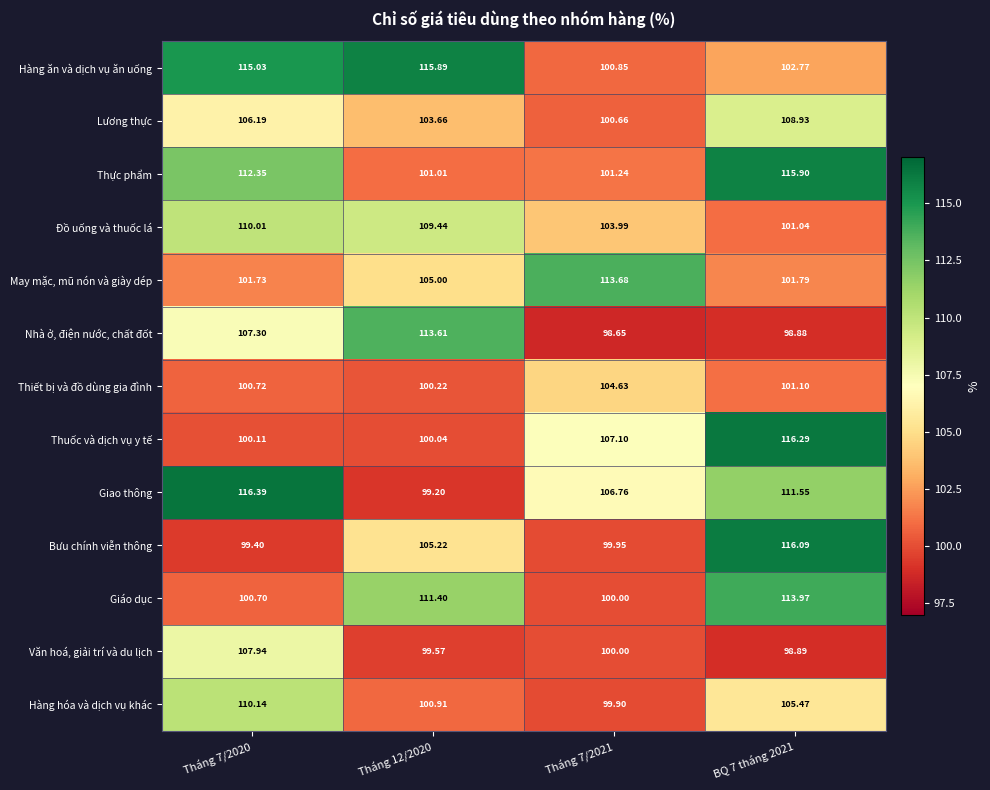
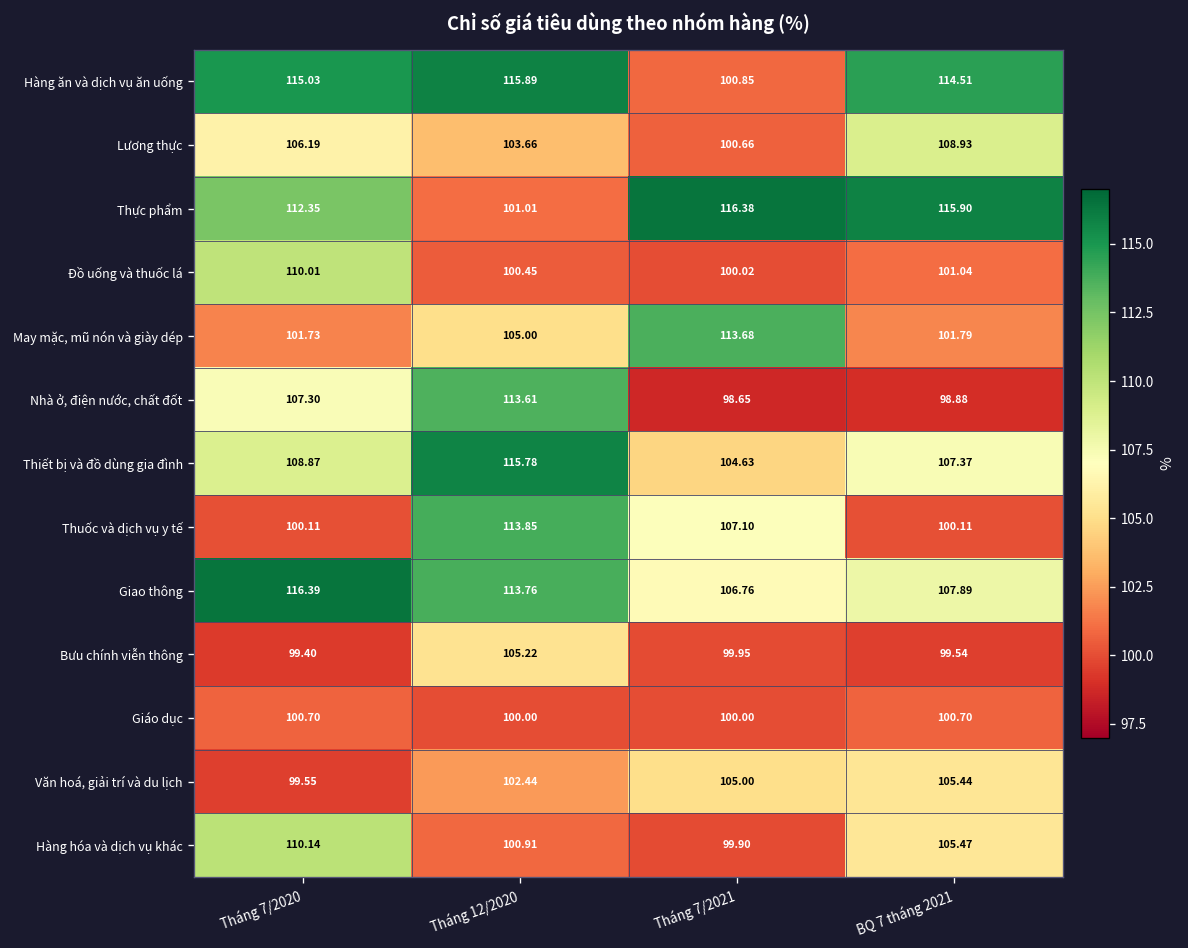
  {
    "Hàng ăn và dịch vụ ăn uống": {
      "Tháng 7/2020": 115.03,
      "Tháng 12/2020": 115.89,
      "Tháng 7/2021": 100.85,
-     "BQ 7 tháng 2021": 102.77
+     "BQ 7 tháng 2021": 114.51
    },
    "Lương thực": {
      "Tháng 7/2020": 106.19,
      "Tháng 12/2020": 103.66,
      "Tháng 7/2021": 100.66,
      "BQ 7 tháng 2021": 108.93
    },
    "Thực phẩm": {
      "Tháng 7/2020": 112.35,
      "Tháng 12/2020": 101.01,
-     "Tháng 7/2021": 101.24,
+     "Tháng 7/2021": 116.38,
      "BQ 7 tháng 2021": 115.90
    },
    "Đồ uống và thuốc lá": {
      "Tháng 7/2020": 110.01,
-     "Tháng 12/2020": 109.44,
-     "Tháng 7/2021": 103.99,
+     "Tháng 12/2020": 100.45,
+     "Tháng 7/2021": 100.02,
      "BQ 7 tháng 2021": 101.04
    },
    "May mặc, mũ nón và giày dép": {
      "Tháng 7/2020": 101.73,
      "Tháng 12/2020": 105.00,
      "Tháng 7/2021": 113.68,
      "BQ 7 tháng 2021": 101.79
    },
    "Nhà ở, điện nước, chất đốt": {
      "Tháng 7/2020": 107.30,
      "Tháng 12/2020": 113.61,
      "Tháng 7/2021": 98.65,
      "BQ 7 tháng 2021": 98.88
    },
    "Thiết bị và đồ dùng gia đình": {
-     "Tháng 7/2020": 100.72,
-     "Tháng 12/2020": 100.22,
+     "Tháng 7/2020": 108.87,
+     "Tháng 12/2020": 115.78,
      "Tháng 7/2021": 104.63,
-     "BQ 7 tháng 2021": 101.10
+     "BQ 7 tháng 2021": 107.37
    },
    "Thuốc và dịch vụ y tế": {
      "Tháng 7/2020": 100.11,
-     "Tháng 12/2020": 100.04,
+     "Tháng 12/2020": 113.85,
      "Tháng 7/2021": 107.10,
-     "BQ 7 tháng 2021": 116.29
+     "BQ 7 tháng 2021": 100.11
    },
    "Giao thông": {
      "Tháng 7/2020": 116.39,
-     "Tháng 12/2020": 99.20,
+     "Tháng 12/2020": 113.76,
      "Tháng 7/2021": 106.76,
-     "BQ 7 tháng 2021": 111.55
+     "BQ 7 tháng 2021": 107.89
    },
    "Bưu chính viễn thông": {
      "Tháng 7/2020": 99.40,
      "Tháng 12/2020": 105.22,
      "Tháng 7/2021": 99.95,
-     "BQ 7 tháng 2021": 116.09
+     "BQ 7 tháng 2021": 99.54
    },
    "Giáo dục": {
      "Tháng 7/2020": 100.70,
-     "Tháng 12/2020": 111.40,
+     "Tháng 12/2020": 100.00,
      "Tháng 7/2021": 100.00,
-     "BQ 7 tháng 2021": 113.97
+     "BQ 7 tháng 2021": 100.70
    },
    "Văn hoá, giải trí và du lịch": {
-     "Tháng 7/2020": 107.94,
-     "Tháng 12/2020": 99.57,
-     "Tháng 7/2021": 100.00,
-     "BQ 7 tháng 2021": 98.89
+     "Tháng 7/2020": 99.55,
+     "Tháng 12/2020": 102.44,
+     "Tháng 7/2021": 105.00,
+     "BQ 7 tháng 2021": 105.44
    },
    "Hàng hóa và dịch vụ khác": {
      "Tháng 7/2020": 110.14,
      "Tháng 12/2020": 100.91,
      "Tháng 7/2021": 99.90,
      "BQ 7 tháng 2021": 105.47
    }
  }
